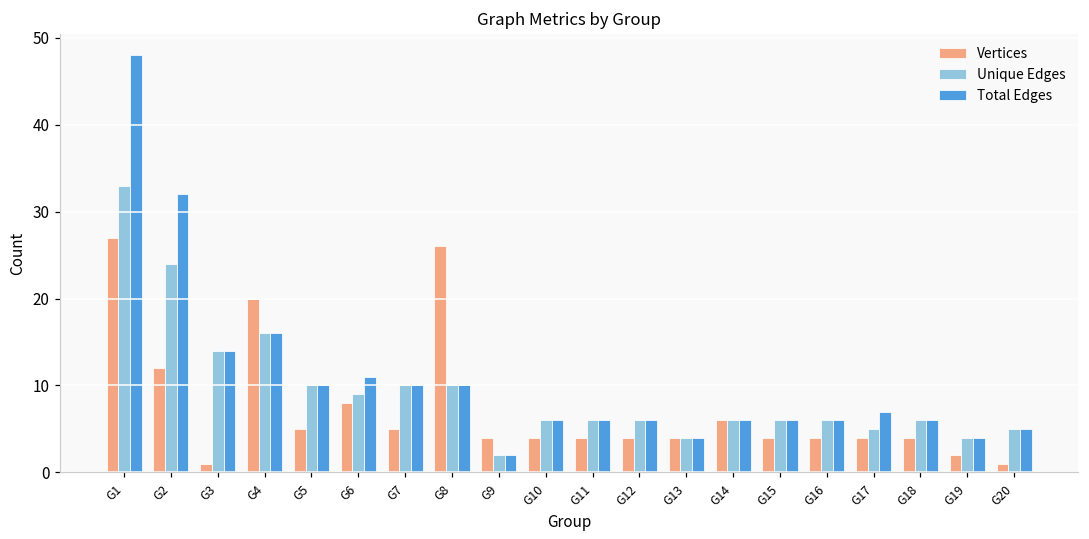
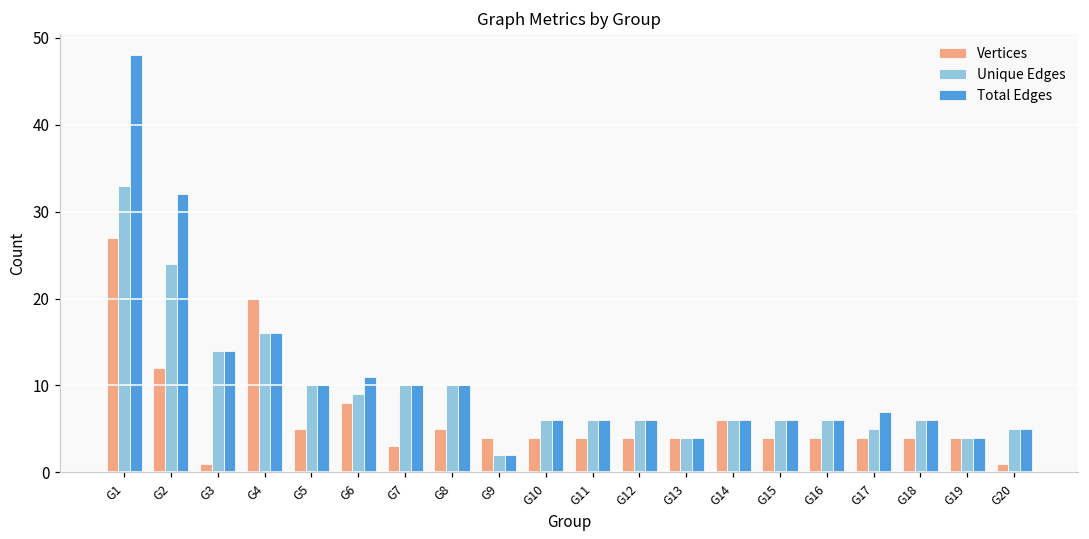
  {
    "Vertices": {
      "G1": 27,
      "G2": 12,
      "G3": 1,
      "G4": 20,
      "G5": 5,
      "G6": 8,
-     "G7": 5,
-     "G8": 26,
+     "G7": 3,
+     "G8": 5,
      "G9": 4,
      "G10": 4,
      "G11": 4,
      "G12": 4,
      "G13": 4,
      "G14": 6,
      "G15": 4,
      "G16": 4,
      "G17": 4,
      "G18": 4,
-     "G19": 2,
+     "G19": 4,
      "G20": 1
    },
    "Unique Edges": {
      "G1": 33,
      "G2": 24,
      "G3": 14,
      "G4": 16,
      "G5": 10,
      "G6": 9,
      "G7": 10,
      "G8": 10,
      "G9": 2,
      "G10": 6,
      "G11": 6,
      "G12": 6,
      "G13": 4,
      "G14": 6,
      "G15": 6,
      "G16": 6,
      "G17": 5,
      "G18": 6,
      "G19": 4,
      "G20": 5
    },
    "Total Edges": {
      "G1": 48,
      "G2": 32,
      "G3": 14,
      "G4": 16,
      "G5": 10,
      "G6": 11,
      "G7": 10,
      "G8": 10,
      "G9": 2,
      "G10": 6,
      "G11": 6,
      "G12": 6,
      "G13": 4,
      "G14": 6,
      "G15": 6,
      "G16": 6,
      "G17": 7,
      "G18": 6,
      "G19": 4,
      "G20": 5
    }
  }
